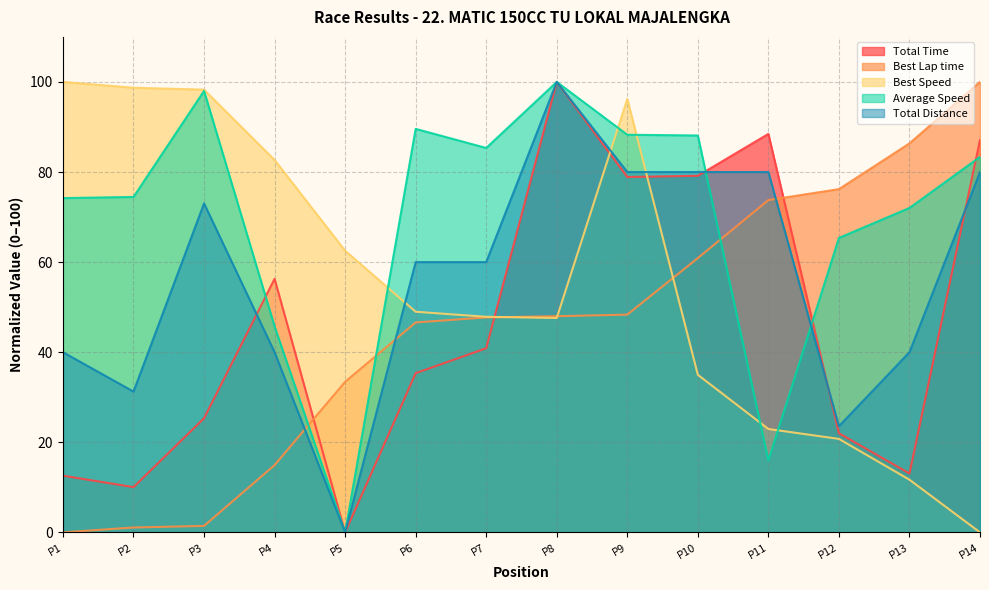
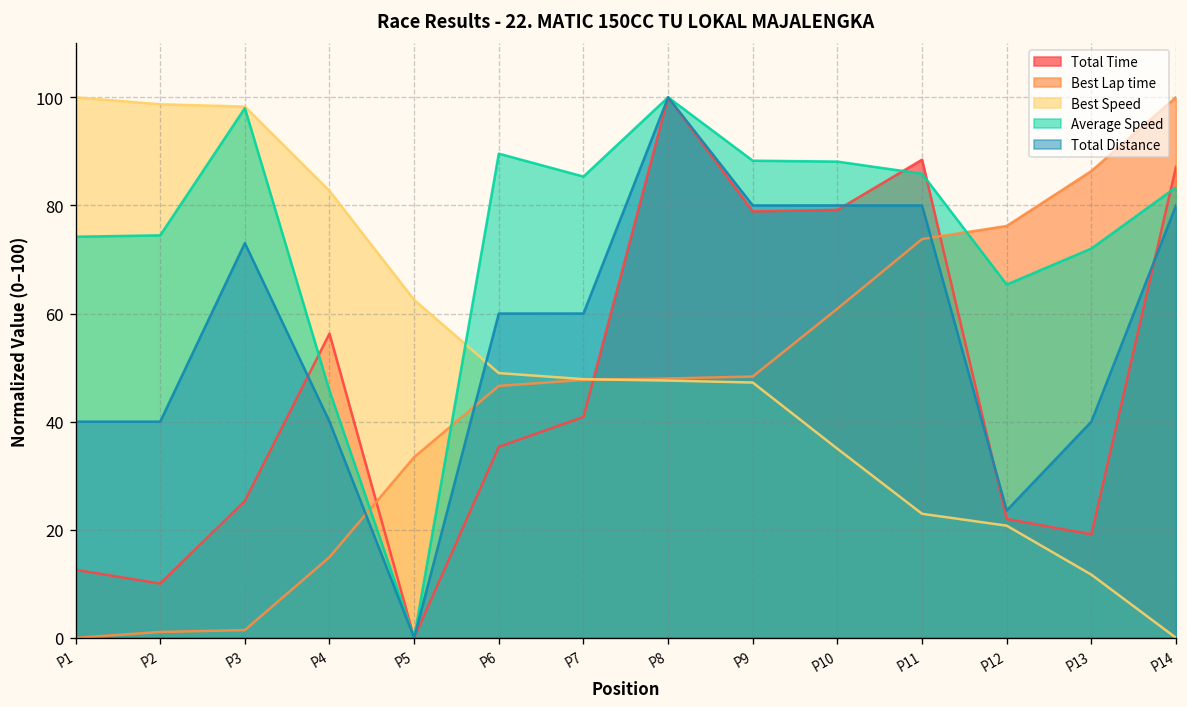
  {
    "Total Time": {
      "P1": 13,
      "P2": 10,
      "P3": 25,
      "P4": 56,
      "P6": 35,
      "P7": 41,
      "P9": 79,
      "P10": 79,
      "P11": 88,
      "P12": 22,
-     "P13": 13,
+     "P13": 19,
      "P14": 87
    },
    "Best Lap time": {
      "P1": 0,
      "P2": 1,
      "P3": 1,
      "P4": 15,
      "P5": 33,
      "P6": 47,
      "P9": 48,
      "P10": 61,
      "P11": 74,
      "P12": 76,
      "P13": 86,
      "P14": 100
    },
    "Best Speed": {
      "P1": 100,
      "P2": 99,
      "P4": 83,
      "P5": 63,
      "P6": 49,
-     "P9": 96,
+     "P9": 47,
      "P10": 35,
      "P11": 23,
      "P12": 21,
      "P13": 12,
      "P14": 0
    },
    "Average Speed": {
      "P1": 74,
      "P2": 74,
      "P4": 46,
      "P6": 90,
      "P7": 85,
      "P9": 88,
      "P10": 88,
-     "P11": 16,
+     "P11": 86,
      "P12": 65,
      "P13": 72,
      "P14": 83
    },
    "Total Distance": {
      "P1": 40,
-     "P2": 31,
+     "P2": 40,
      "P3": 73,
      "P4": 40,
      "P6": 60,
      "P7": 60,
      "P9": 80,
      "P10": 80,
      "P11": 80,
      "P12": 24,
      "P13": 40,
      "P14": 80
    }
  }
